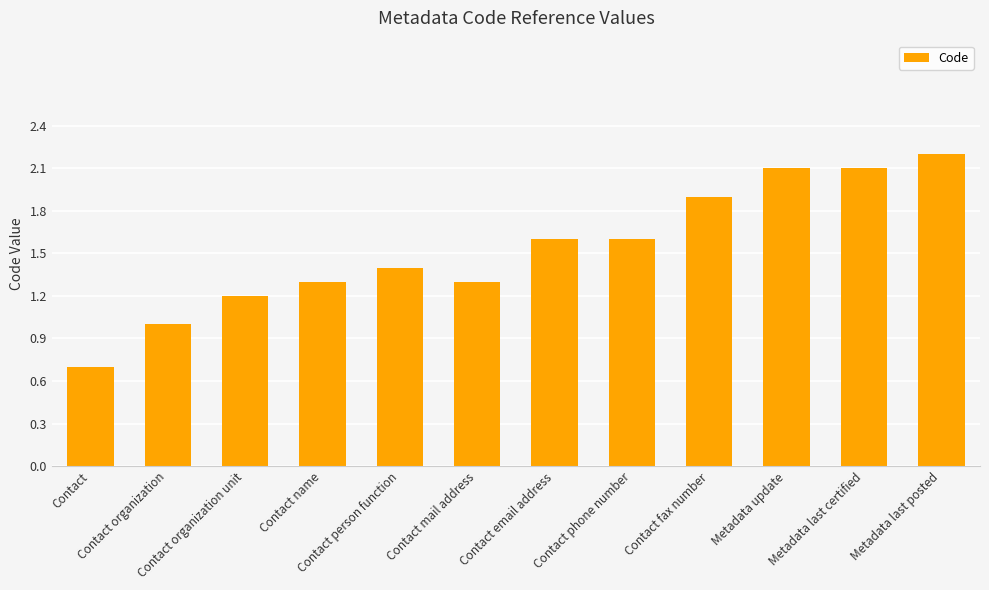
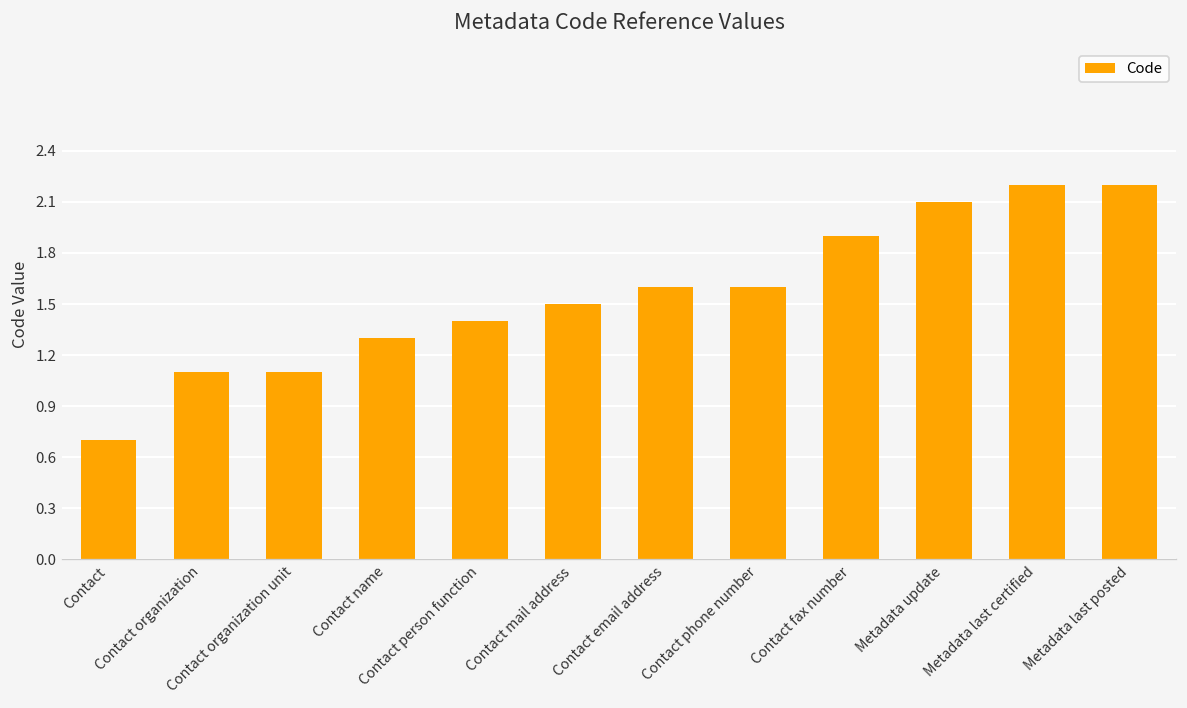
  {
    "Contact": 0.7,
-   "Contact organization": 1.0,
-   "Contact organization unit": 1.2,
+   "Contact organization": 1.1,
+   "Contact organization unit": 1.1,
    "Contact name": 1.3,
    "Contact person function": 1.4,
-   "Contact mail address": 1.3,
+   "Contact mail address": 1.5,
    "Contact email address": 1.6,
    "Contact phone number": 1.6,
    "Contact fax number": 1.9,
    "Metadata update": 2.1,
-   "Metadata last certified": 2.1,
+   "Metadata last certified": 2.2,
    "Metadata last posted": 2.2
  }
